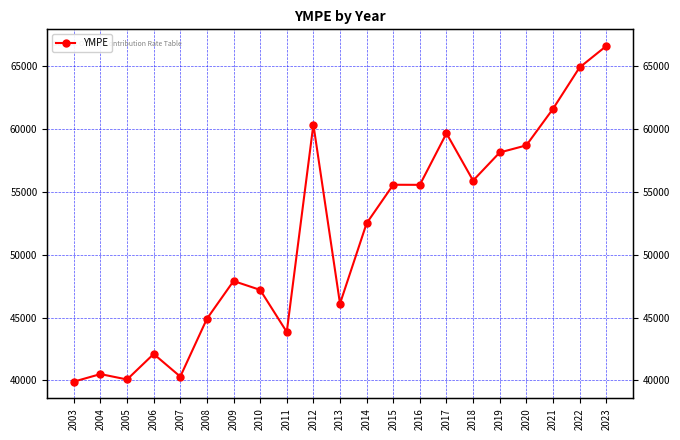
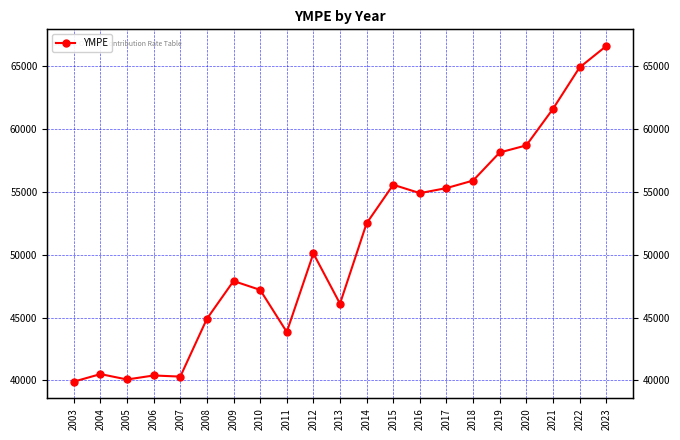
  {
    "2003": 39900,
    "2004": 40500,
    "2005": 40100,
-   "2006": 42100,
+   "2006": 40400,
    "2007": 40300,
    "2008": 44900,
    "2009": 47900,
    "2010": 47200,
    "2011": 43900,
-   "2012": 60400,
+   "2012": 50100,
    "2013": 46100,
    "2014": 52500,
    "2015": 55600,
-   "2016": 55600,
-   "2017": 59700,
+   "2016": 54900,
+   "2017": 55300,
    "2018": 55900,
    "2019": 58100,
    "2020": 58700,
    "2021": 61600,
    "2022": 64900,
    "2023": 66600
  }
